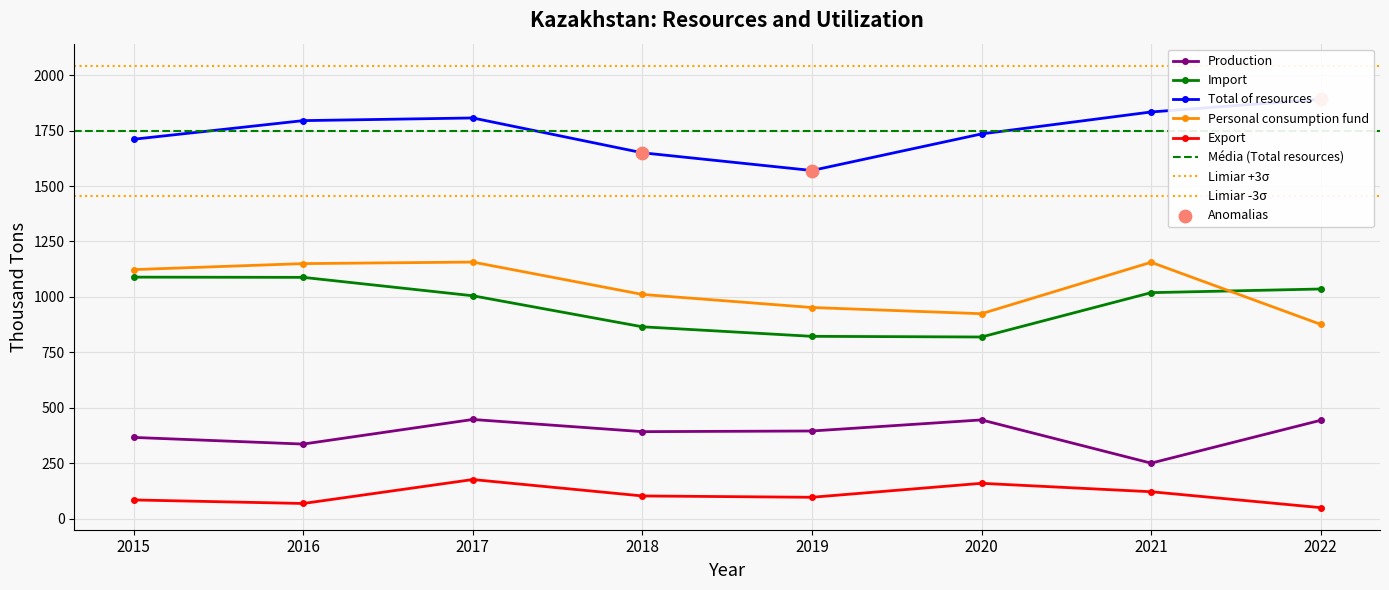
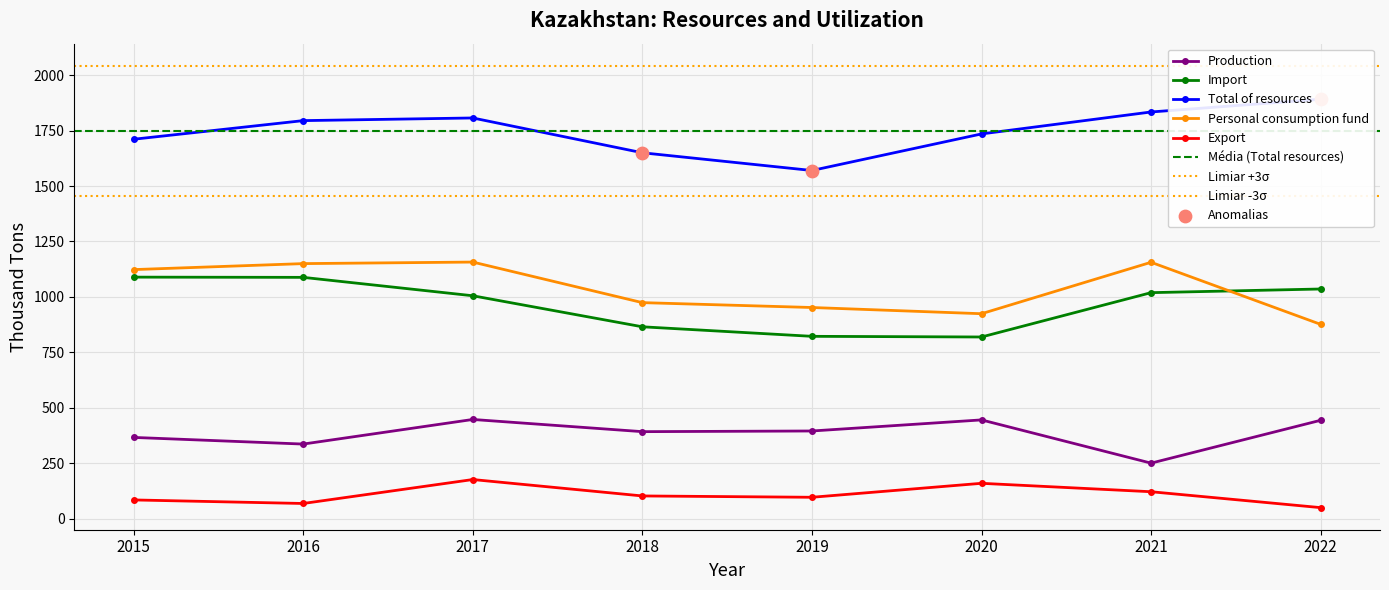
  {
    "Production": {
      "2015": 370,
      "2016": 340,
      "2017": 450,
      "2018": 390,
      "2019": 400,
      "2020": 450,
      "2021": 250,
      "2022": 440
    },
    "Import": {
      "2015": 1090,
      "2016": 1090,
      "2017": 1010,
      "2018": 870,
      "2019": 820,
      "2020": 820,
      "2021": 1020,
      "2022": 1040
    },
    "Total of resources": {
      "2015": 1710,
      "2016": 1800,
      "2017": 1810,
      "2020": 1740,
      "2021": 1830
    },
    "Personal consumption fund": {
      "2015": 1120,
      "2016": 1150,
      "2017": 1160,
-     "2018": 1010,
+     "2018": 970,
      "2019": 950,
      "2020": 920,
      "2021": 1160,
      "2022": 880
    },
    "Export": {
      "2015": 80,
      "2016": 70,
      "2017": 180,
      "2018": 100,
      "2019": 100,
      "2020": 160,
      "2021": 120,
      "2022": 50
    }
  }
